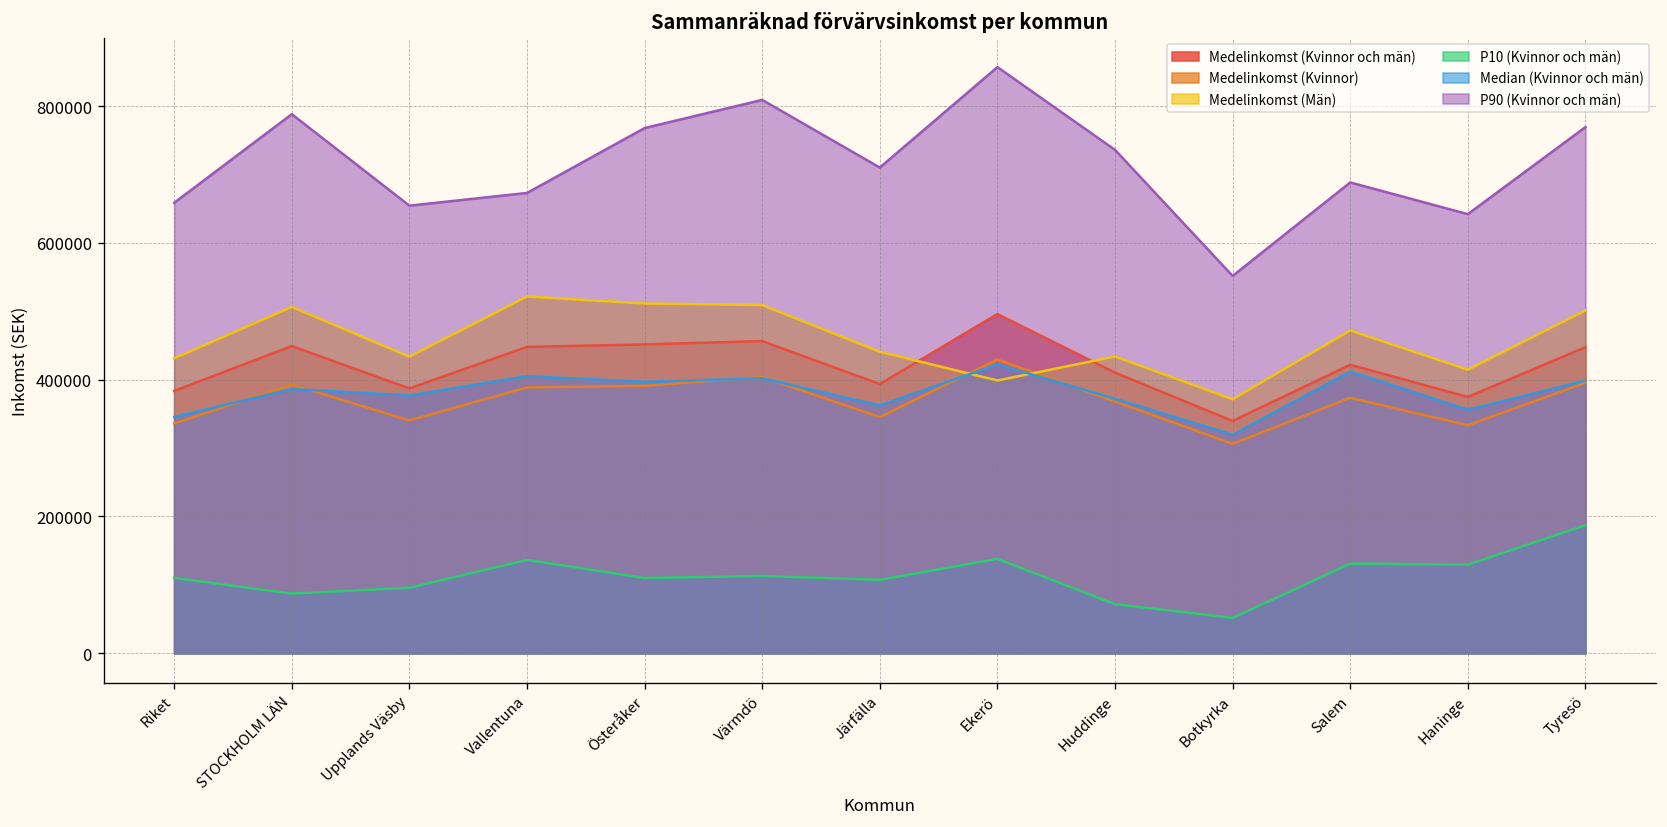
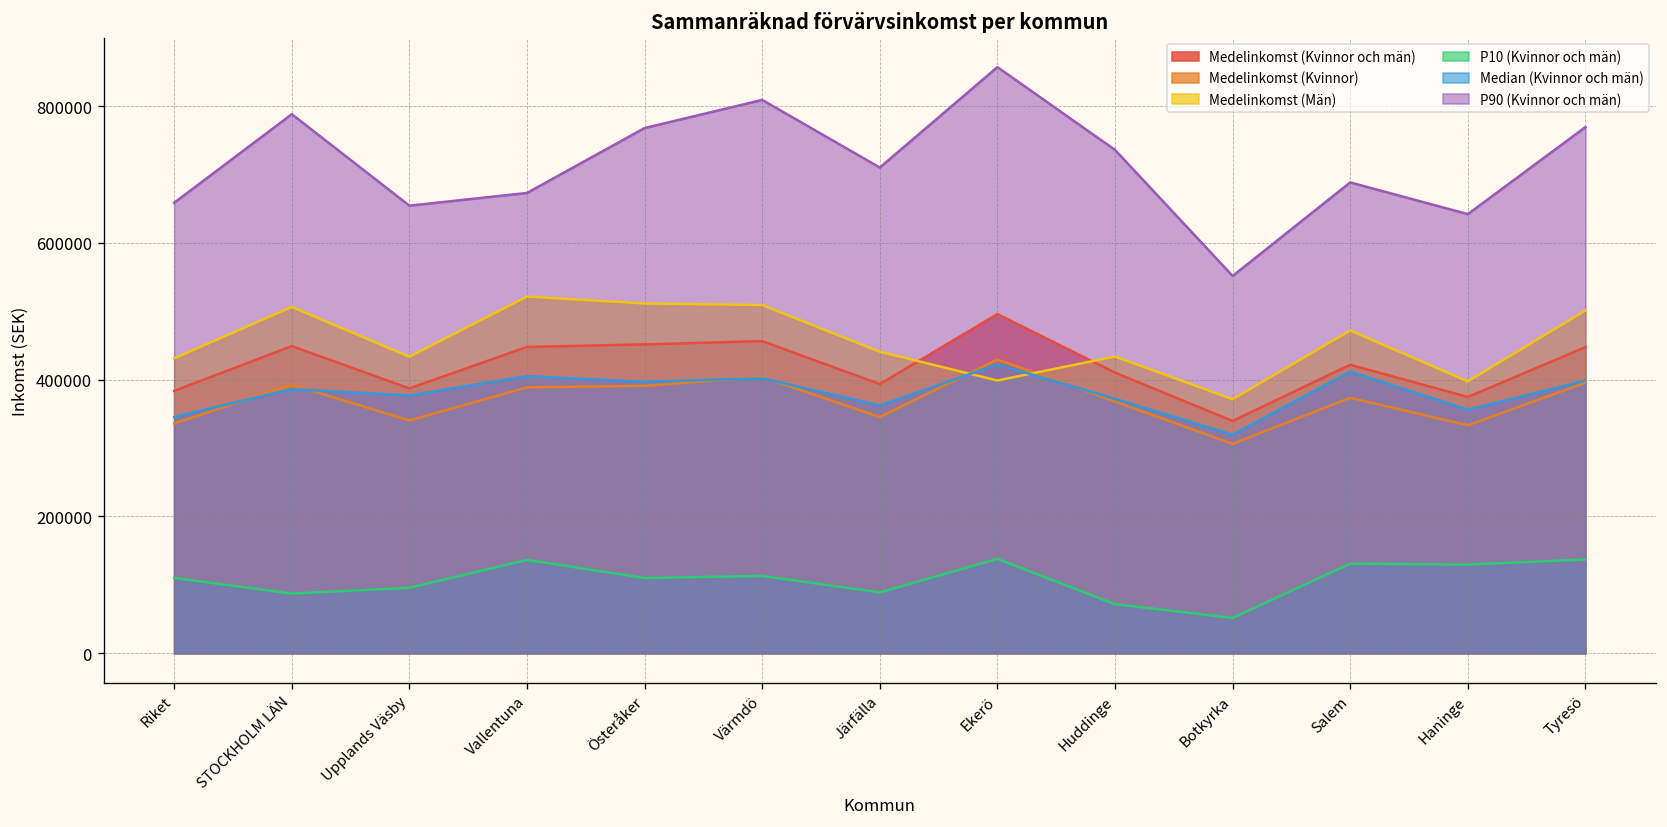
  {
    "Medelinkomst (Män)": {
      "Riket": 430000,
      "STOCKHOLM LÄN": 510000,
      "Upplands Väsby": 430000,
      "Vallentuna": 520000,
      "Österåker": 510000,
      "Värmdö": 510000,
      "Järfälla": 440000,
      "Ekerö": 400000,
      "Huddinge": 430000,
      "Botkyrka": 370000,
      "Salem": 470000,
-     "Haninge": 410000,
+     "Haninge": 400000,
      "Tyresö": 500000
    },
    "P10 (Kvinnor och män)": {
      "Riket": 110000,
      "STOCKHOLM LÄN": 90000,
      "Upplands Väsby": 100000,
      "Vallentuna": 140000,
      "Österåker": 110000,
      "Värmdö": 110000,
-     "Järfälla": 110000,
+     "Järfälla": 90000,
      "Ekerö": 140000,
      "Huddinge": 70000,
      "Botkyrka": 50000,
      "Salem": 130000,
      "Haninge": 130000,
-     "Tyresö": 190000
+     "Tyresö": 140000
    },
    "Median (Kvinnor och män)": {
      "Riket": 350000,
      "STOCKHOLM LÄN": 390000,
      "Upplands Väsby": 380000,
      "Vallentuna": 410000,
      "Österåker": 400000,
      "Järfälla": 360000,
      "Ekerö": 420000,
      "Botkyrka": 320000,
      "Salem": 410000,
      "Haninge": 360000
    },
    "P90 (Kvinnor och män)": {
      "Riket": 660000,
      "STOCKHOLM LÄN": 790000,
      "Upplands Väsby": 650000,
      "Vallentuna": 670000,
      "Österåker": 770000,
      "Värmdö": 810000,
      "Järfälla": 710000,
      "Ekerö": 860000,
      "Huddinge": 740000,
      "Botkyrka": 550000,
      "Salem": 690000,
      "Haninge": 640000,
      "Tyresö": 770000
    }
  }
